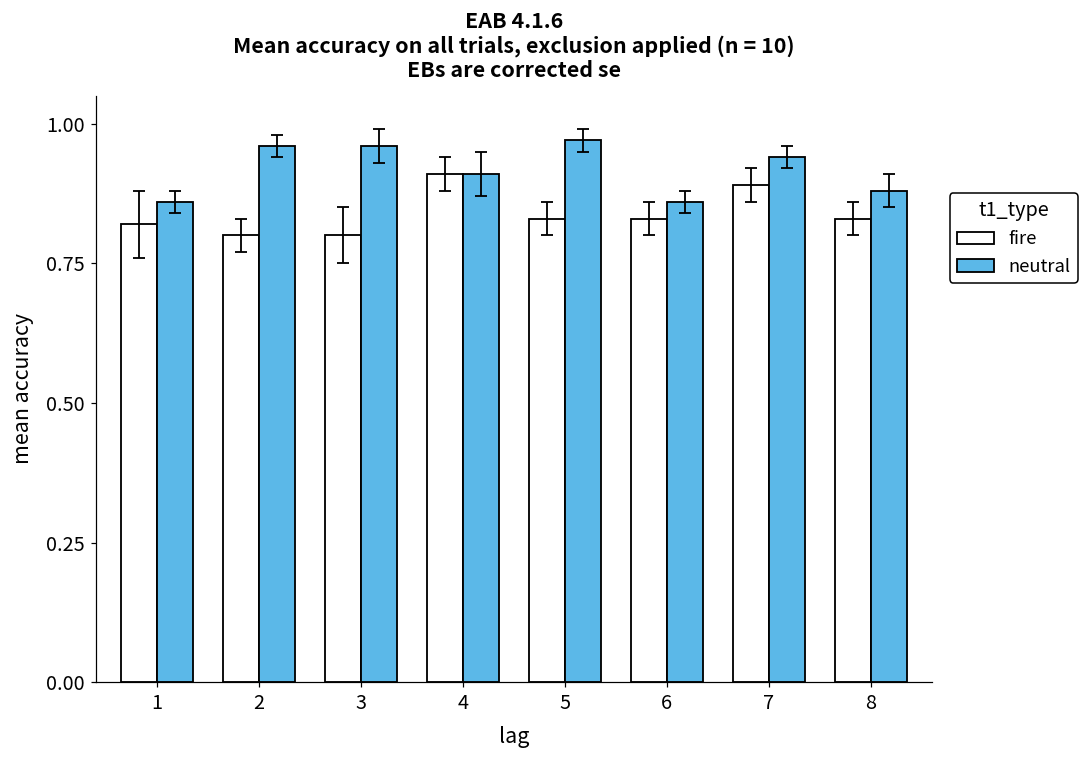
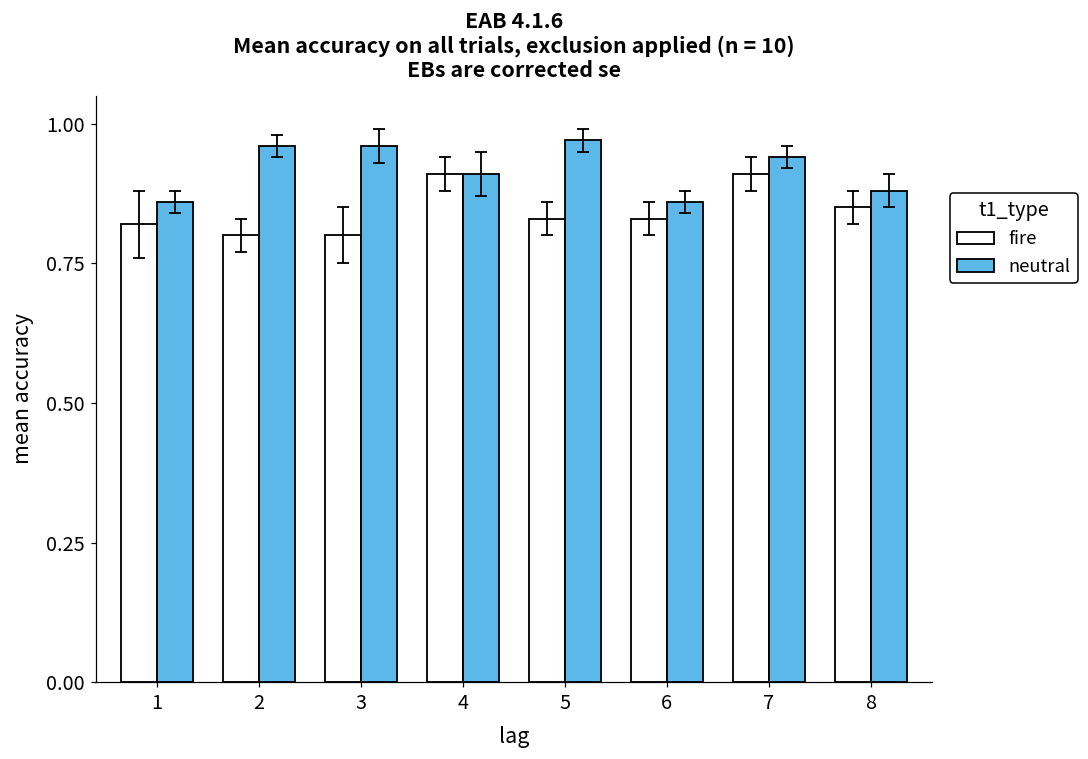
  {
    "fire": {
      "1": 0.82,
      "2": 0.80,
      "3": 0.80,
      "4": 0.91,
      "5": 0.83,
      "6": 0.83,
-     "7": 0.89,
-     "8": 0.83
+     "7": 0.91,
+     "8": 0.85
    },
    "neutral": {
      "1": 0.86,
      "2": 0.96,
      "3": 0.96,
      "4": 0.91,
      "5": 0.97,
      "6": 0.86,
      "7": 0.94,
      "8": 0.88
    }
  }
